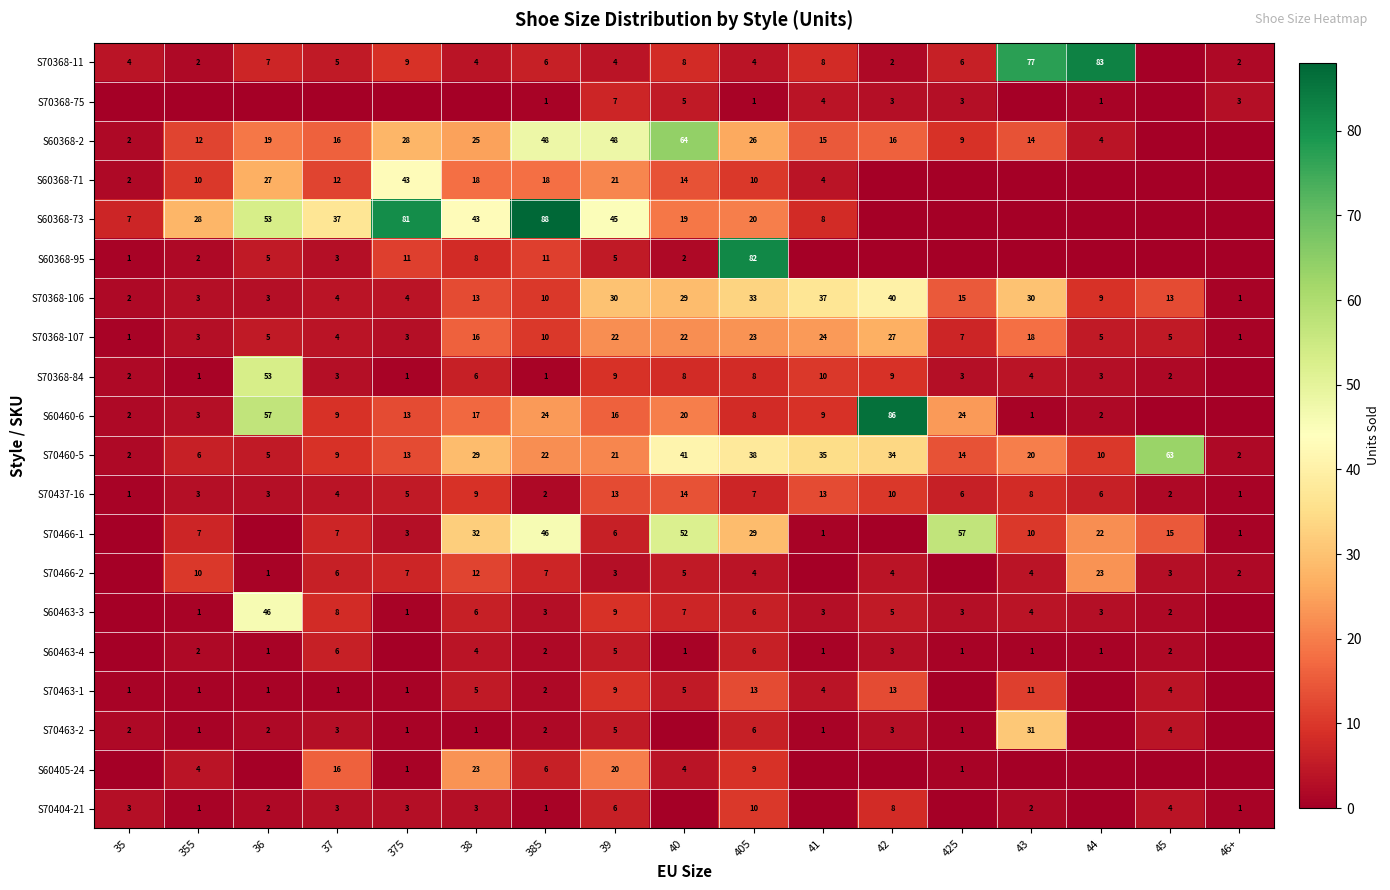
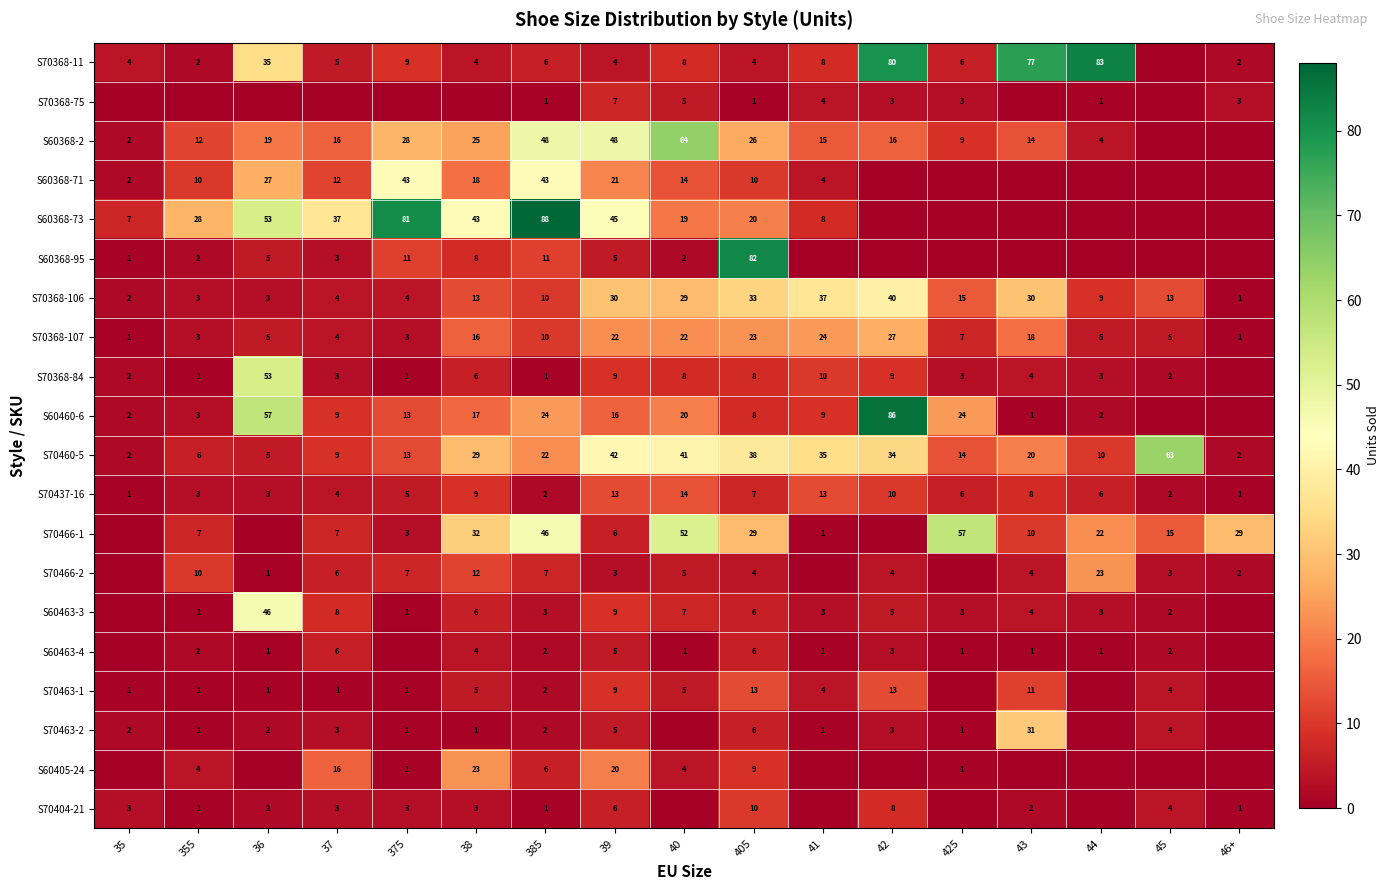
  {
    "S70368-11": {
      "35": 4,
      "355": 2,
-     "36": 7,
+     "36": 35,
      "37": 5,
      "375": 9,
      "38": 4,
      "385": 6,
      "39": 4,
      "40": 8,
      "405": 4,
      "41": 8,
-     "42": 2,
+     "42": 80,
      "425": 6,
      "43": 77,
      "44": 83,
      "46+": 2
    },
    "S60368-71": {
      "35": 2,
      "355": 10,
      "36": 27,
      "37": 12,
      "375": 43,
      "38": 18,
-     "385": 18,
+     "385": 43,
      "39": 21,
      "40": 14,
      "405": 10,
      "41": 4
    },
    "S70460-5": {
      "35": 2,
      "355": 6,
      "36": 5,
      "37": 9,
      "375": 13,
      "38": 29,
      "385": 22,
-     "39": 21,
+     "39": 42,
      "40": 41,
      "405": 38,
      "41": 35,
      "42": 34,
      "425": 14,
      "43": 20,
      "44": 10,
      "45": 63,
      "46+": 2
    },
    "S70466-1": {
      "355": 7,
      "37": 7,
      "375": 3,
      "38": 32,
      "385": 46,
      "39": 6,
      "40": 52,
      "405": 29,
      "41": 1,
      "425": 57,
      "43": 10,
      "44": 22,
      "45": 15,
-     "46+": 1
+     "46+": 29
    }
  }
